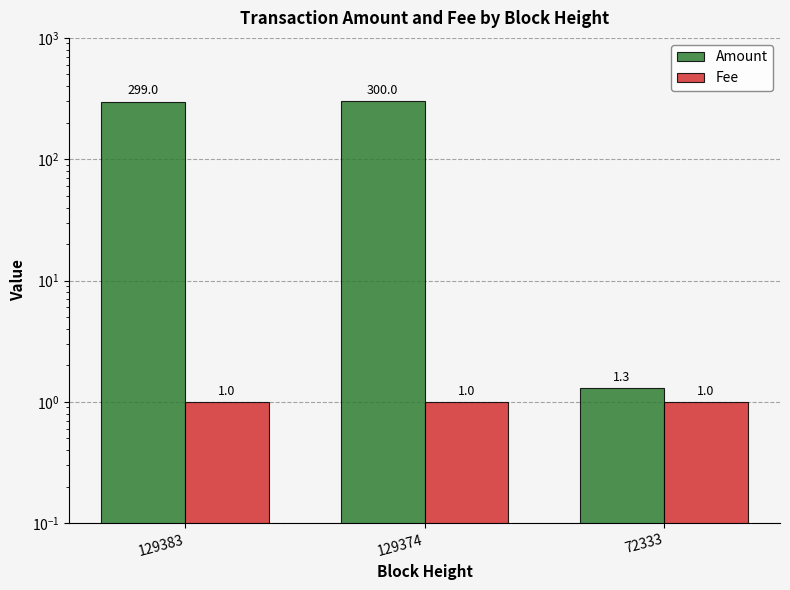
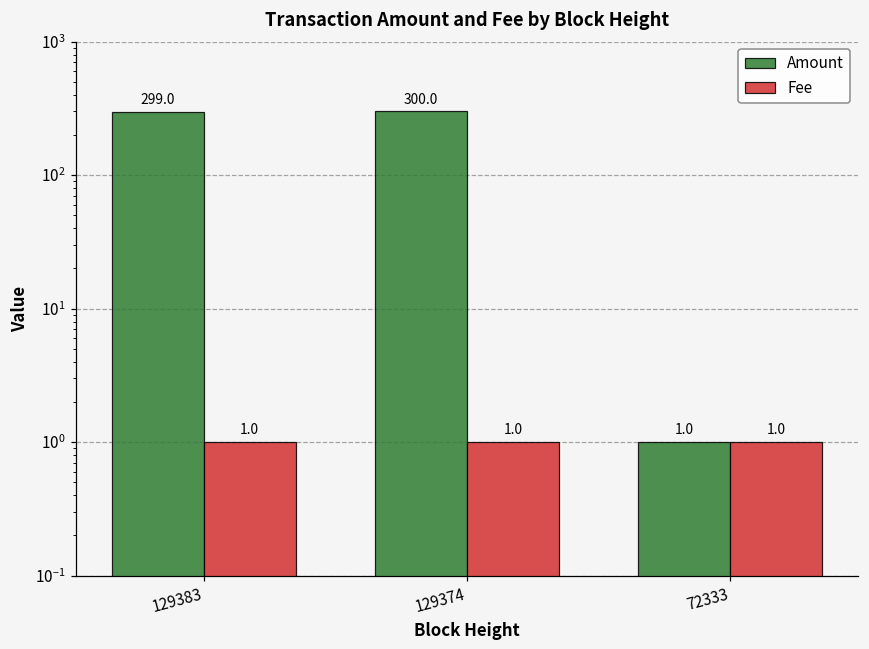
  {
    "Amount": {
      "129383": 299.0,
      "129374": 300.0,
-     "72333": 1.3
+     "72333": 1.0
    },
    "Fee": {
      "129383": 1.0,
      "129374": 1.0,
      "72333": 1.0
    }
  }
